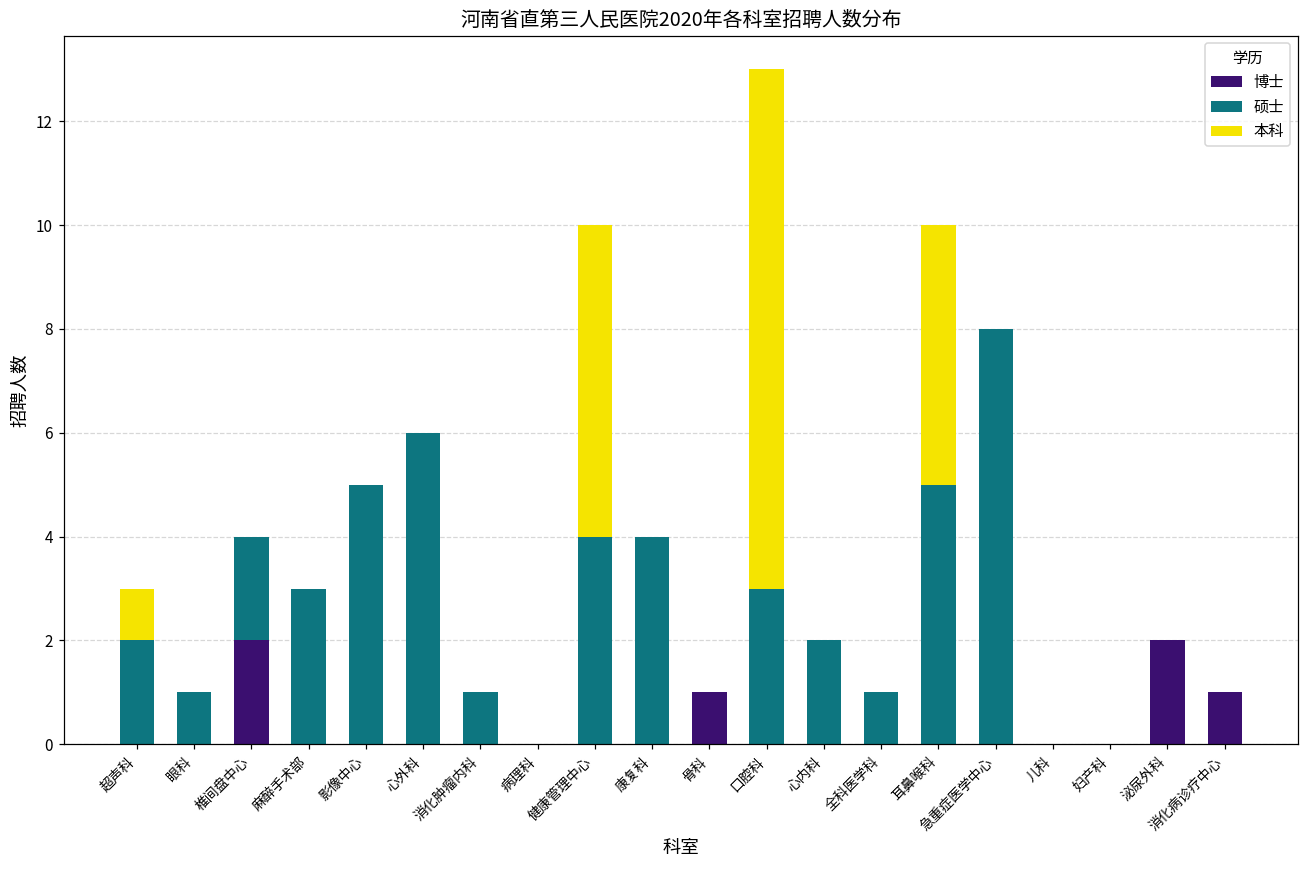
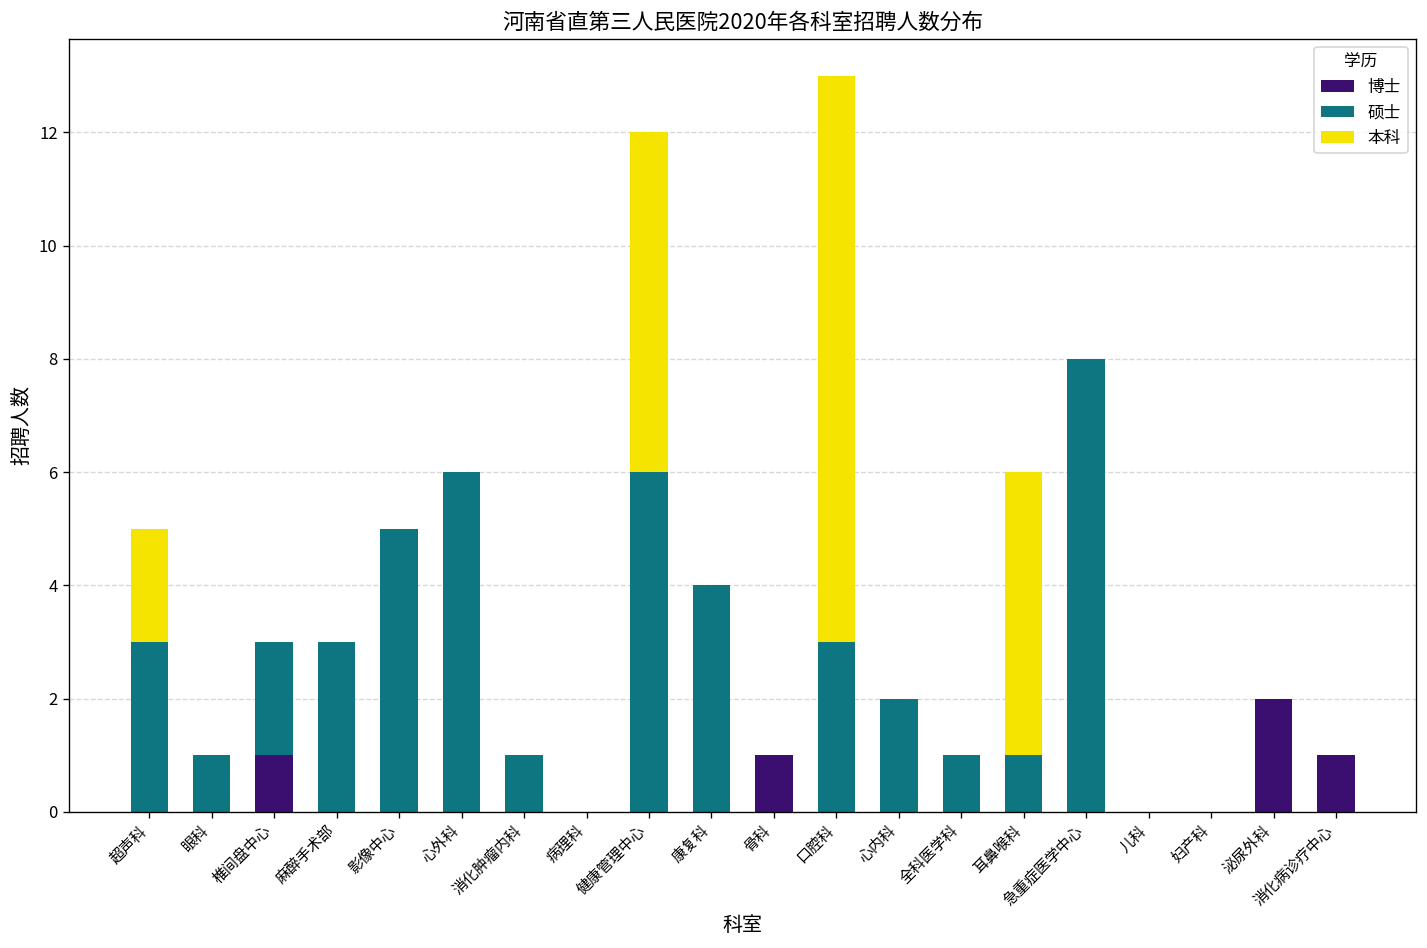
  {
    "博士": {
      "超声科": 0,
      "眼科": 0,
-     "椎间盘中心": 2,
+     "椎间盘中心": 1,
      "麻醉手术部": 0,
      "影像中心": 0,
      "心外科": 0,
      "消化肿瘤内科": 0,
      "病理科": 0,
      "健康管理中心": 0,
      "康复科": 0,
      "骨科": 1,
      "口腔科": 0,
      "心内科": 0,
      "全科医学科": 0,
      "耳鼻喉科": 0,
      "急重症医学中心": 0,
      "儿科": 0,
      "妇产科": 0,
      "泌尿外科": 2,
      "消化病诊疗中心": 1
    },
    "硕士": {
-     "超声科": 2,
-     "健康管理中心": 4,
-     "耳鼻喉科": 5
+     "超声科": 3,
+     "健康管理中心": 6,
+     "耳鼻喉科": 1
    },
    "本科": {
-     "超声科": 1,
+     "超声科": 2,
      "眼科": 0,
      "椎间盘中心": 0,
      "麻醉手术部": 0,
      "影像中心": 0,
      "心外科": 0,
      "消化肿瘤内科": 0,
      "病理科": 0,
      "健康管理中心": 6,
      "康复科": 0,
      "骨科": 0,
      "口腔科": 10,
      "心内科": 0,
      "全科医学科": 0,
      "耳鼻喉科": 5,
      "急重症医学中心": 0,
      "儿科": 0,
      "妇产科": 0,
      "泌尿外科": 0,
      "消化病诊疗中心": 0
    }
  }
